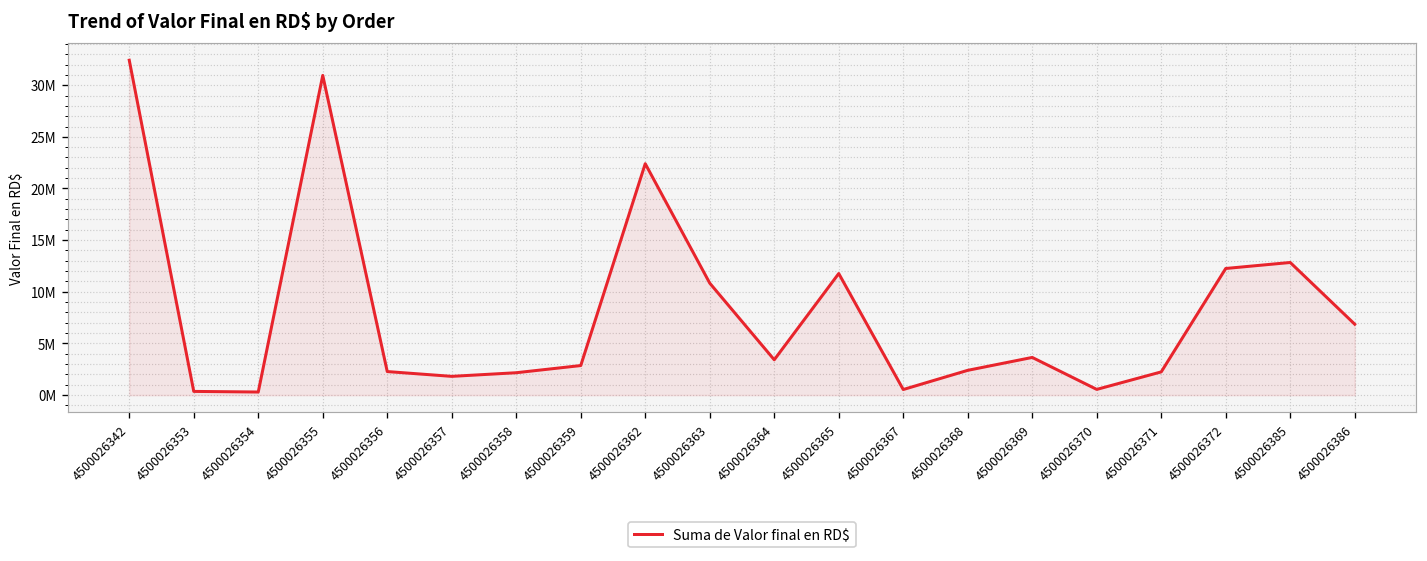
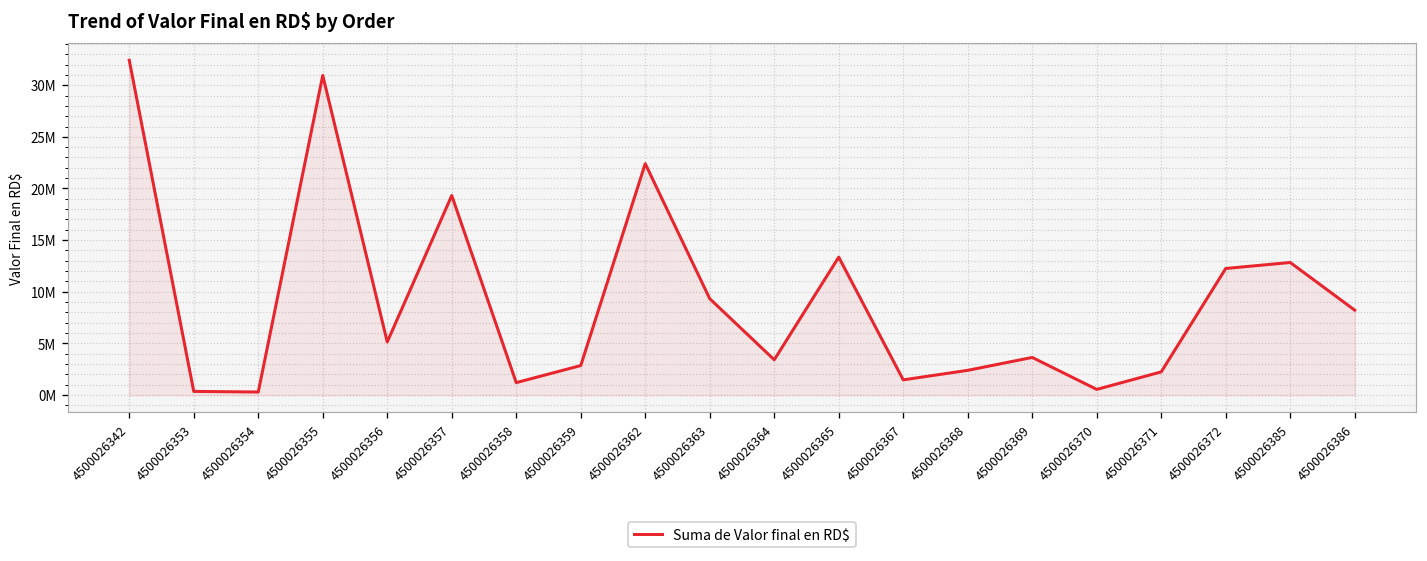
  {
    "4500026342": 32000000,
    "4500026353": 0,
    "4500026354": 0,
    "4500026355": 31000000,
-   "4500026356": 2000000,
-   "4500026357": 2000000,
-   "4500026358": 2000000,
+   "4500026356": 5000000,
+   "4500026357": 19000000,
+   "4500026358": 1000000,
    "4500026359": 3000000,
    "4500026362": 22000000,
-   "4500026363": 11000000,
+   "4500026363": 9000000,
    "4500026364": 3000000,
-   "4500026365": 12000000,
-   "4500026367": 500000,
+   "4500026365": 13000000,
+   "4500026367": 1500000,
    "4500026368": 2000000,
    "4500026369": 4000000,
    "4500026370": 1000000,
    "4500026371": 2000000,
    "4500026372": 12000000,
    "4500026385": 13000000,
-   "4500026386": 7000000
+   "4500026386": 8000000
  }
